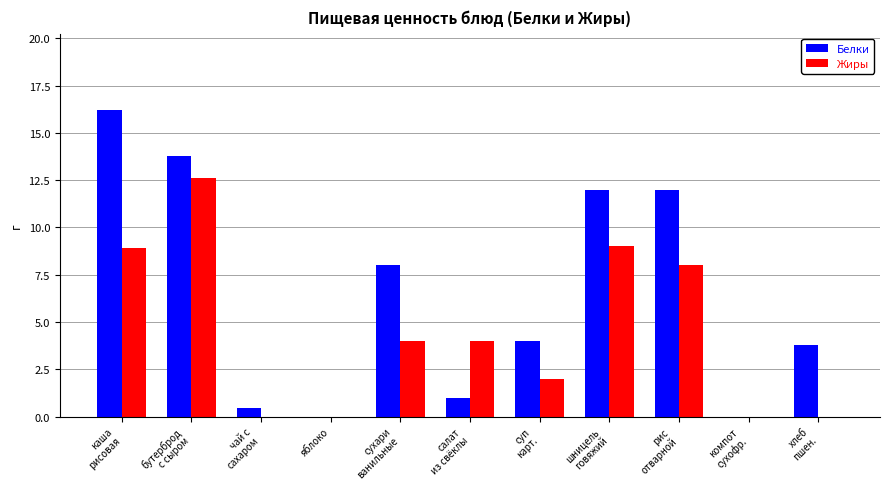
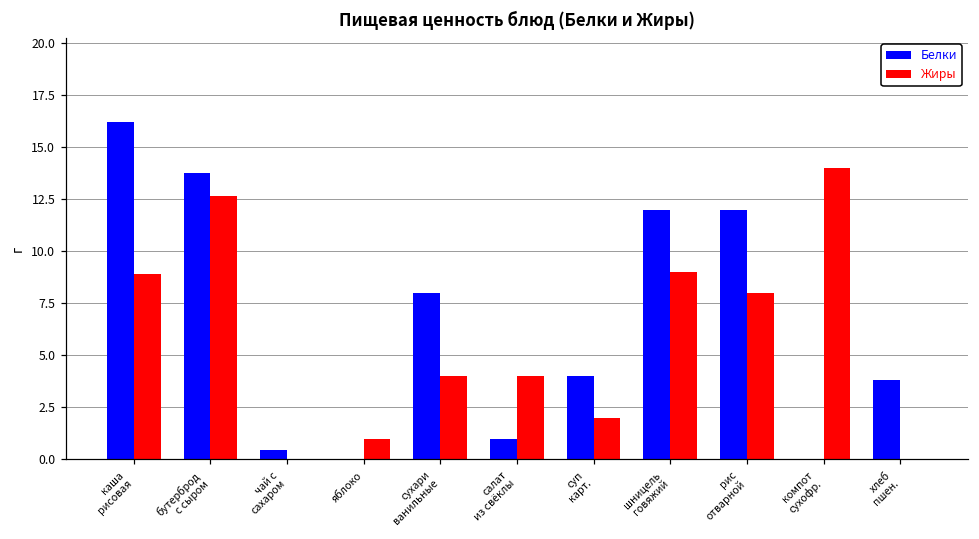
  {
    "Белки": {
      "каша рисовая": 16.2,
      "бутерброд с сыром": 13.8,
      "чай с сахаром": 0.4,
      "яблоко": 0,
      "сухари ванильные": 8,
      "салат из свёклы": 1,
      "суп карт.": 4,
      "шницель говяжий": 12,
      "рис отварной": 12,
      "компот сухофр.": 0,
      "хлеб пшен.": 3.8
    },
    "Жиры": {
      "каша рисовая": 9,
      "бутерброд с сыром": 12.6,
      "чай с сахаром": 0,
-     "яблоко": 0,
+     "яблоко": 1,
      "сухари ванильные": 4,
      "салат из свёклы": 4,
      "суп карт.": 2,
      "шницель говяжий": 9,
      "рис отварной": 8,
-     "компот сухофр.": 0,
+     "компот сухофр.": 14,
      "хлеб пшен.": 0
    }
  }
